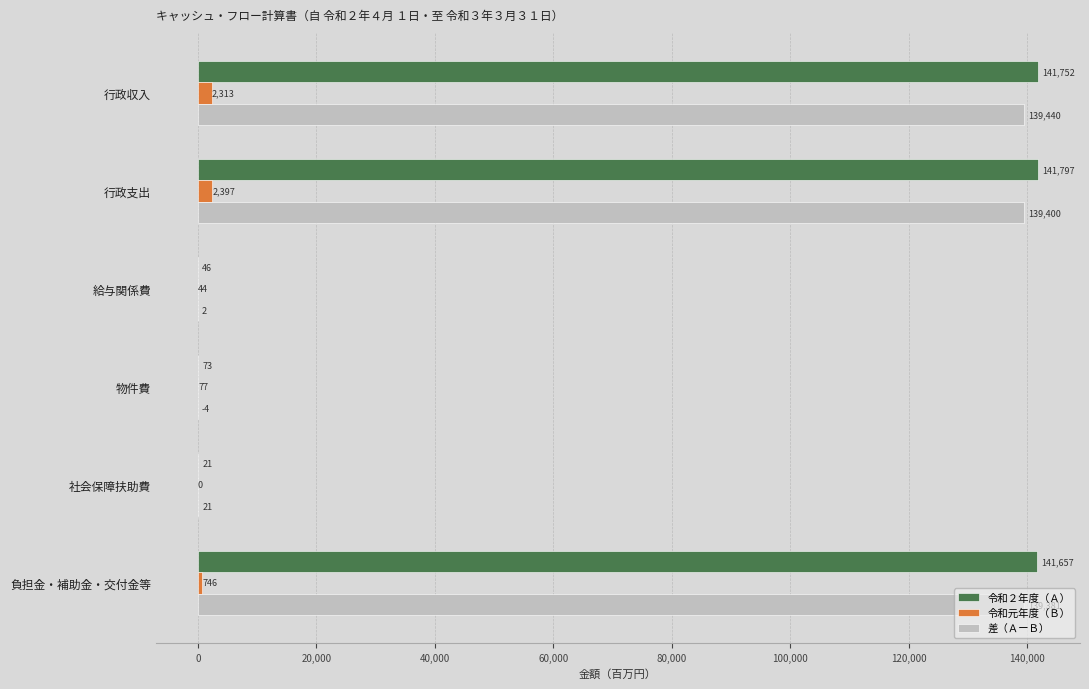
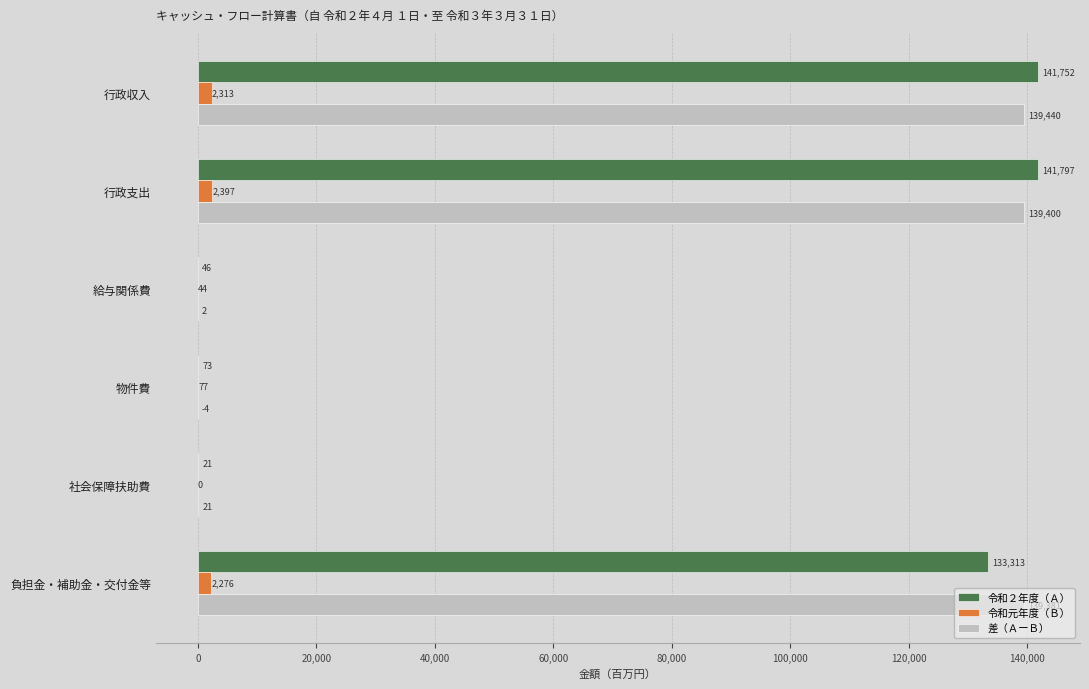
  {
    "令和２年度（Ａ）": {
      "行政収入": "141,752",
      "行政支出": "141,797",
      "給与関係費": "46",
      "物件費": "73",
      "社会保障扶助費": "21",
-     "負担金・補助金・交付金等": "141,657"
+     "負担金・補助金・交付金等": "133,313"
    },
    "令和元年度（Ｂ）": {
      "行政収入": "2,313",
      "行政支出": "2,397",
      "給与関係費": "44",
      "物件費": "77",
      "社会保障扶助費": "0",
-     "負担金・補助金・交付金等": "746"
+     "負担金・補助金・交付金等": "2,276"
    },
    "差（ＡーＢ）": {
      "行政収入": "139,440",
      "行政支出": "139,400",
      "給与関係費": "2",
      "物件費": "-4",
      "社会保障扶助費": "21"
    }
  }
